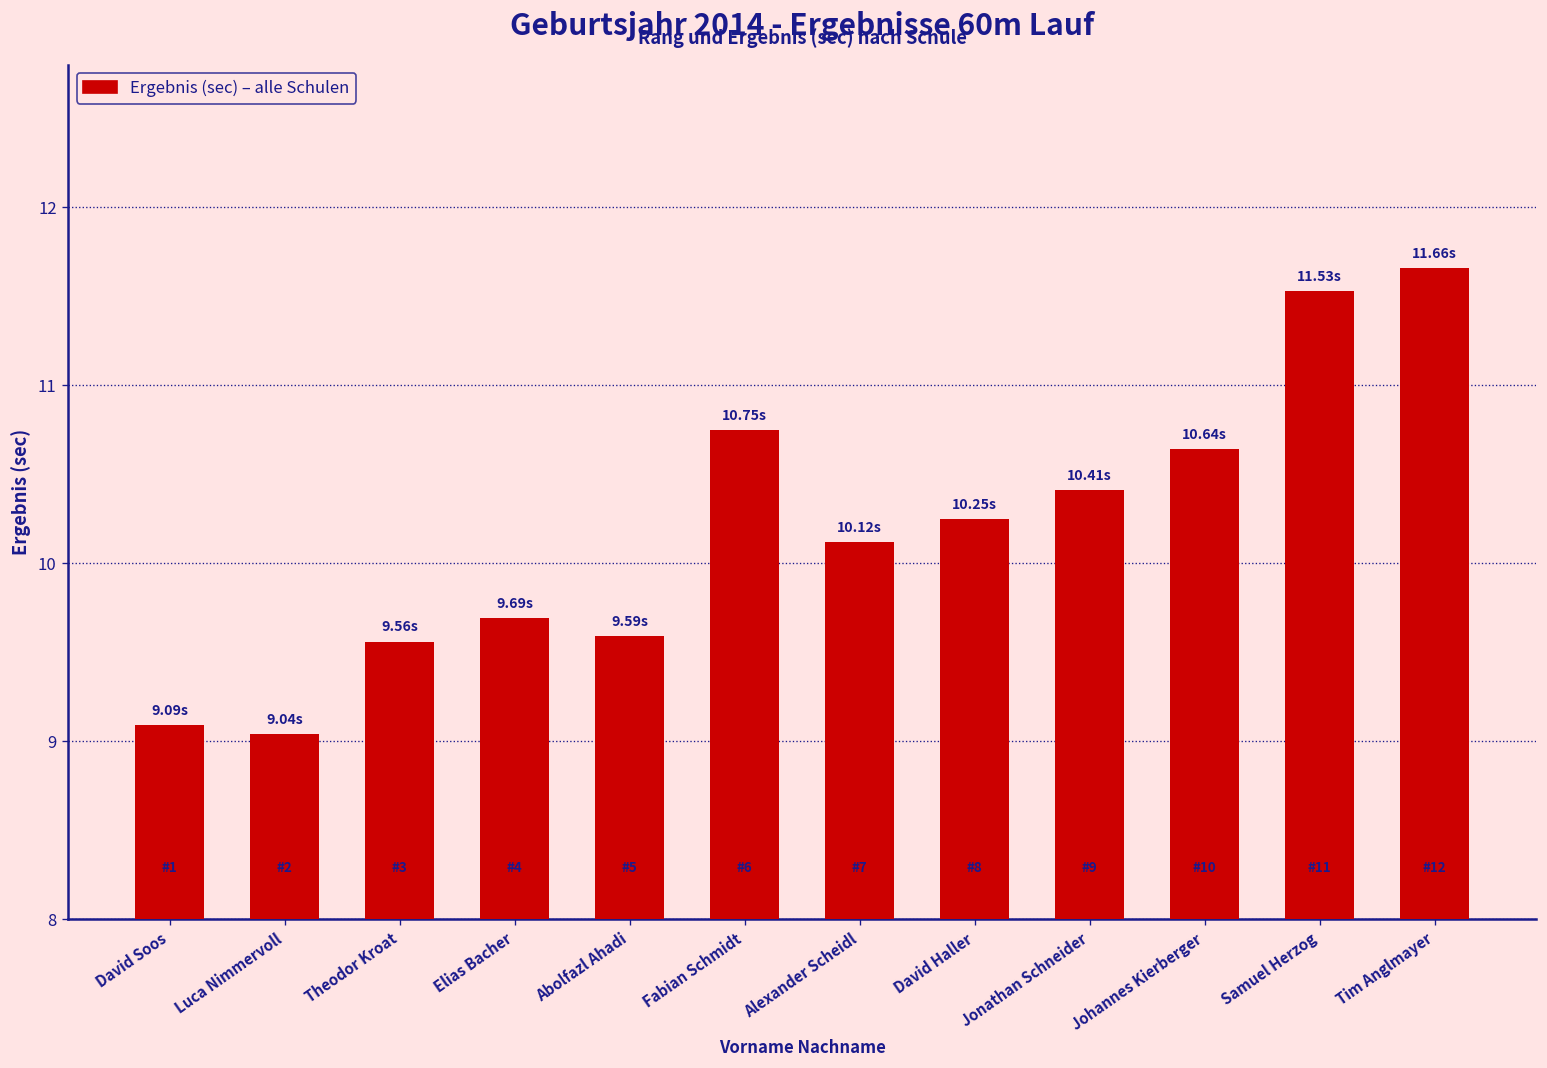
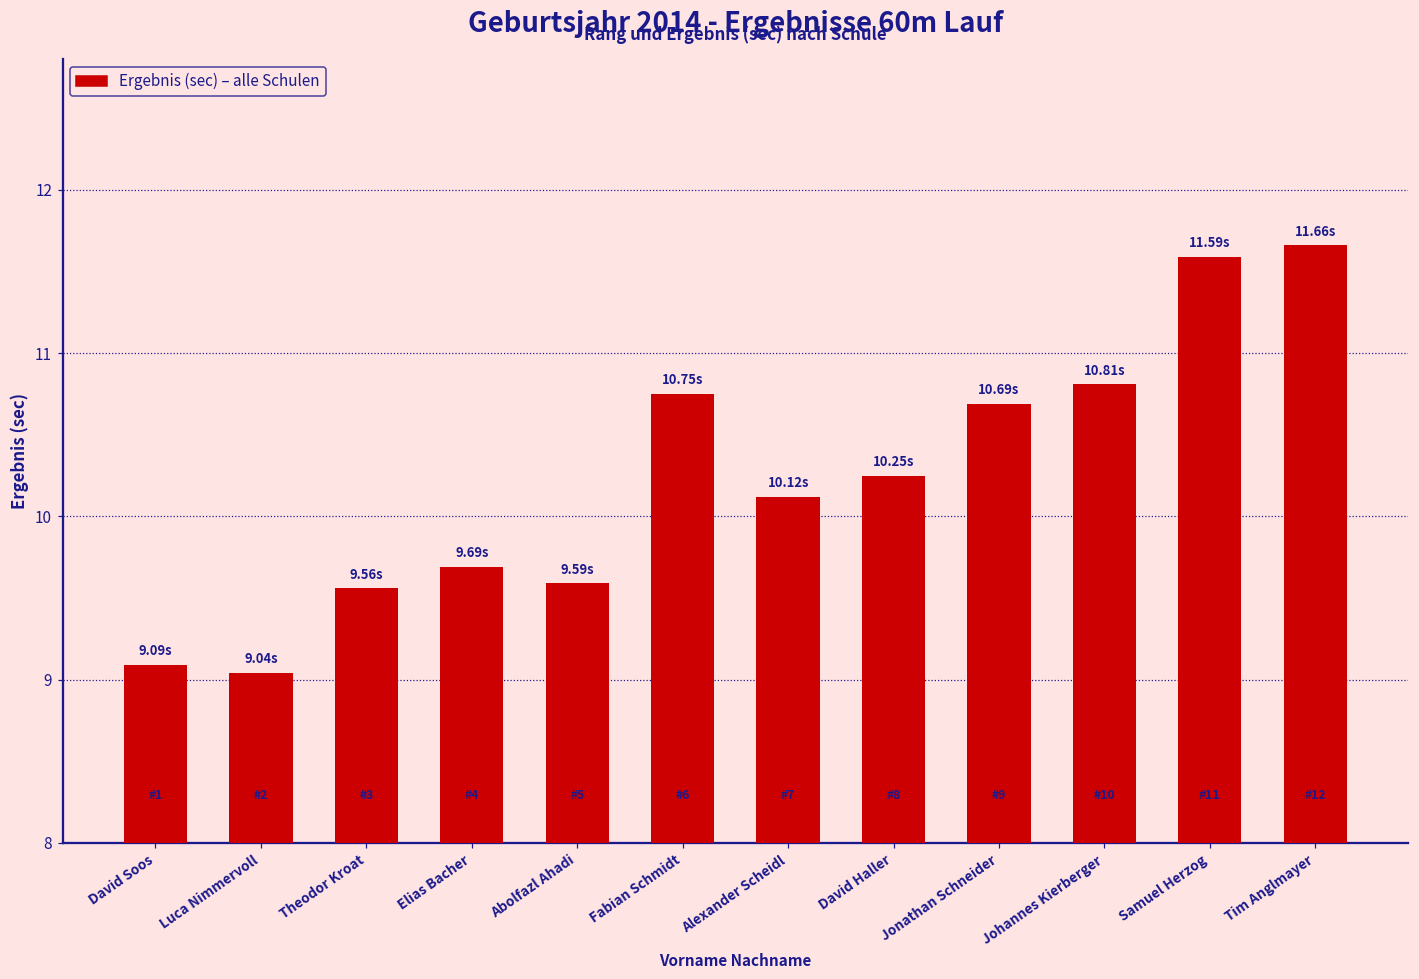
  {
    "David Soos": "9.09s",
    "Luca Nimmervoll": "9.04s",
    "Theodor Kroat": "9.56s",
    "Elias Bacher": "9.69s",
    "Abolfazl Ahadi": "9.59s",
    "Fabian Schmidt": "10.75s",
    "Alexander Scheidl": "10.12s",
    "David Haller": "10.25s",
-   "Jonathan Schneider": "10.41s",
-   "Johannes Kierberger": "10.64s",
-   "Samuel Herzog": "11.53s",
+   "Jonathan Schneider": "10.69s",
+   "Johannes Kierberger": "10.81s",
+   "Samuel Herzog": "11.59s",
    "Tim Anglmayer": "11.66s"
  }
